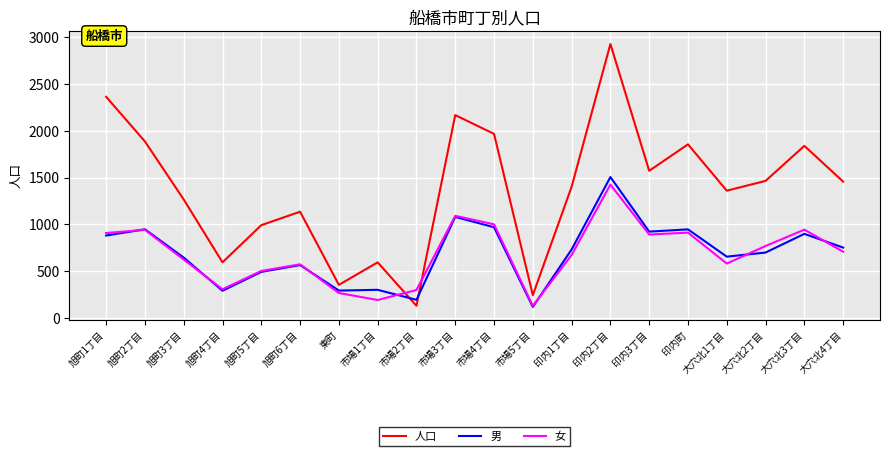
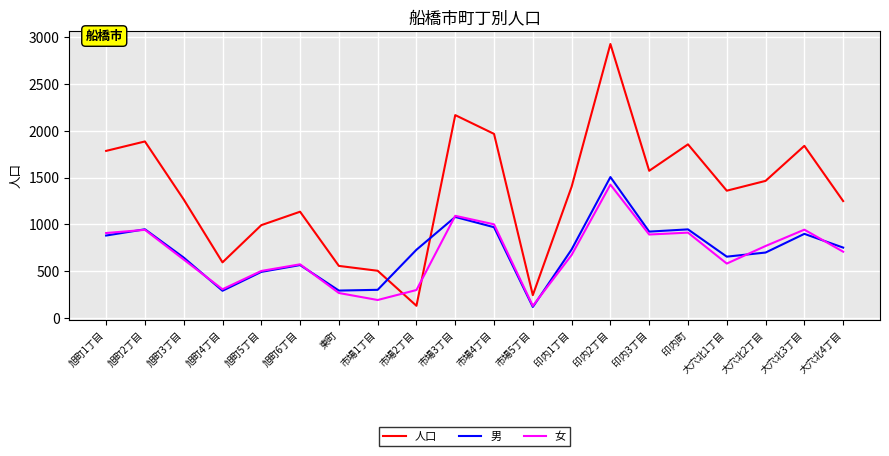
  {
    "人口": {
-     "旭町1丁目": 2400,
+     "旭町1丁目": 1800,
      "旭町2丁目": 1900,
      "旭町3丁目": 1300,
      "旭町4丁目": 600,
      "旭町5丁目": 1000,
      "旭町6丁目": 1100,
-     "東町": 400,
-     "市場1丁目": 600,
+     "東町": 600,
+     "市場1丁目": 500,
      "市場2丁目": 100,
      "市場3丁目": 2200,
      "市場4丁目": 2000,
      "市場5丁目": 200,
      "印内1丁目": 1400,
      "印内2丁目": 2900,
      "印内3丁目": 1600,
      "印内町": 1900,
      "大穴北1丁目": 1400,
      "大穴北2丁目": 1500,
      "大穴北3丁目": 1800,
-     "大穴北4丁目": 1500
+     "大穴北4丁目": 1200
    },
    "男": {
      "市場1丁目": 300,
-     "市場2丁目": 200,
+     "市場2丁目": 700,
      "市場4丁目": 1000,
      "印内1丁目": 700,
      "印内2丁目": 1500,
      "印内3丁目": 900,
      "印内町": 900,
      "大穴北1丁目": 700,
      "大穴北2丁目": 700,
      "大穴北3丁目": 900,
      "大穴北4丁目": 800
    },
    "女": {
      "市場1丁目": 200,
      "市場2丁目": 300,
      "市場4丁目": 1000,
      "印内1丁目": 700,
      "印内2丁目": 1400,
      "印内3丁目": 900,
      "印内町": 900,
      "大穴北1丁目": 600,
      "大穴北2丁目": 800,
      "大穴北3丁目": 900,
      "大穴北4丁目": 700
    }
  }
